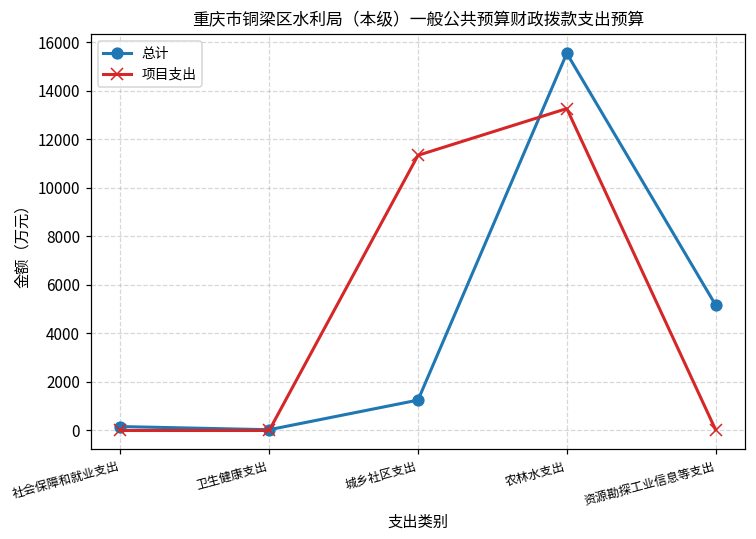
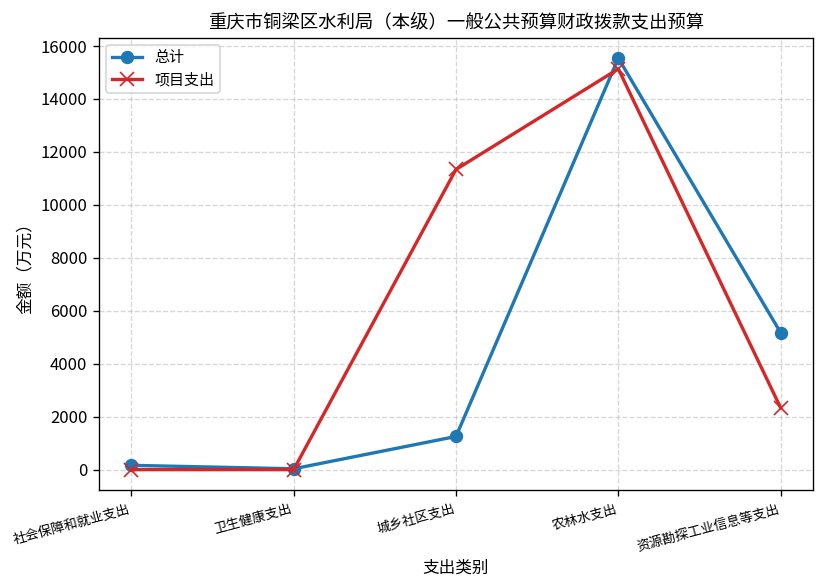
  {
    "总计": {
      "社会保障和就业支出": 200,
      "城乡社区支出": 1300,
      "农林水支出": 15500,
      "资源勘探工业信息等支出": 5200
    },
    "项目支出": {
      "社会保障和就业支出": 0,
      "城乡社区支出": 11300,
-     "农林水支出": 13300,
-     "资源勘探工业信息等支出": 0
+     "农林水支出": 15100,
+     "资源勘探工业信息等支出": 2300
    }
  }
